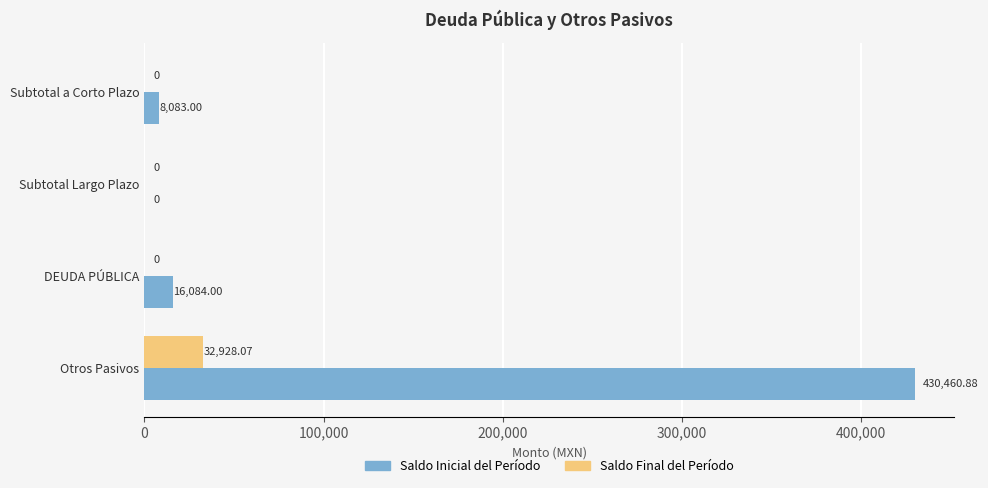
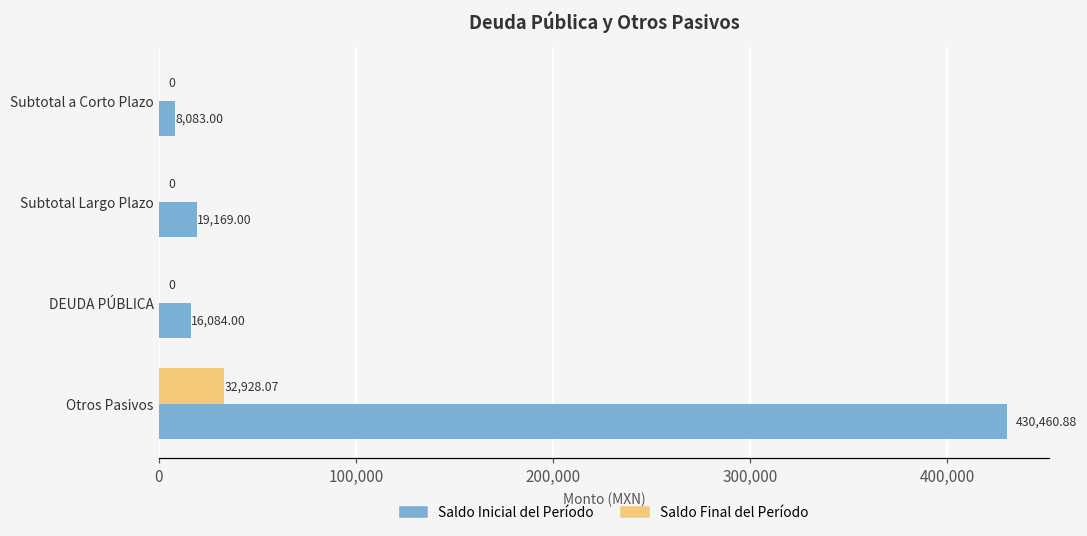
  {
    "Saldo Inicial del Período": {
      "Subtotal a Corto Plazo": "8,083.00",
-     "Subtotal Largo Plazo": "0",
+     "Subtotal Largo Plazo": "19,169.00",
      "DEUDA PÚBLICA": "16,084.00",
      "Otros Pasivos": "430,460.88"
    },
    "Saldo Final del Período": {
      "Subtotal a Corto Plazo": "0",
      "Subtotal Largo Plazo": "0",
      "DEUDA PÚBLICA": "0",
      "Otros Pasivos": "32,928.07"
    }
  }
